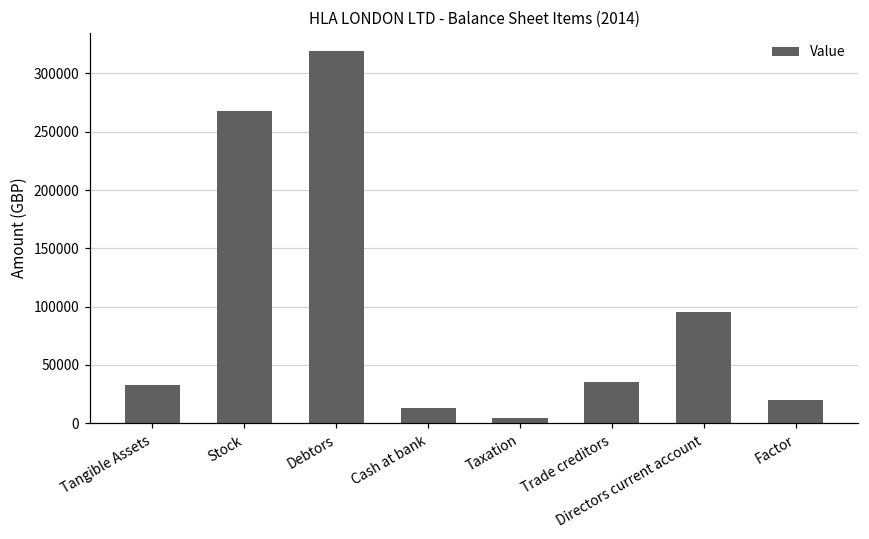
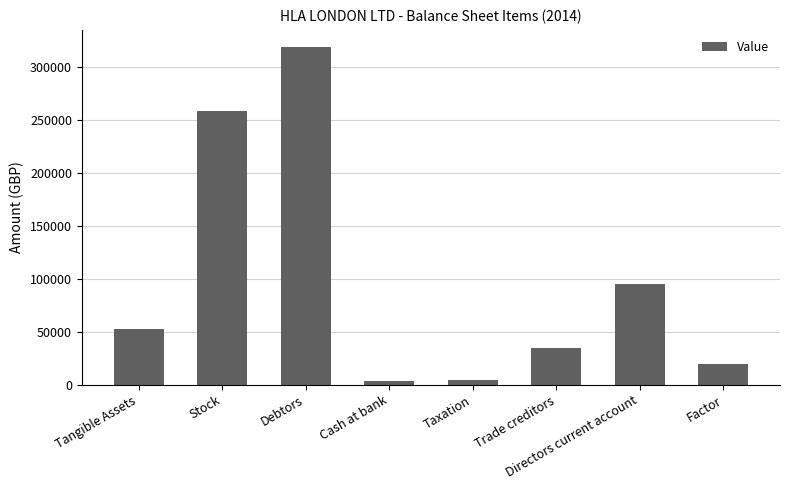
  {
-   "Tangible Assets": 33000,
-   "Stock": 268000,
+   "Tangible Assets": 52000,
+   "Stock": 258000,
    "Debtors": 319000,
-   "Cash at bank": 13000,
+   "Cash at bank": 4000,
    "Taxation": 4000,
    "Trade creditors": 35000,
    "Directors current account": 95000,
    "Factor": 20000
  }
